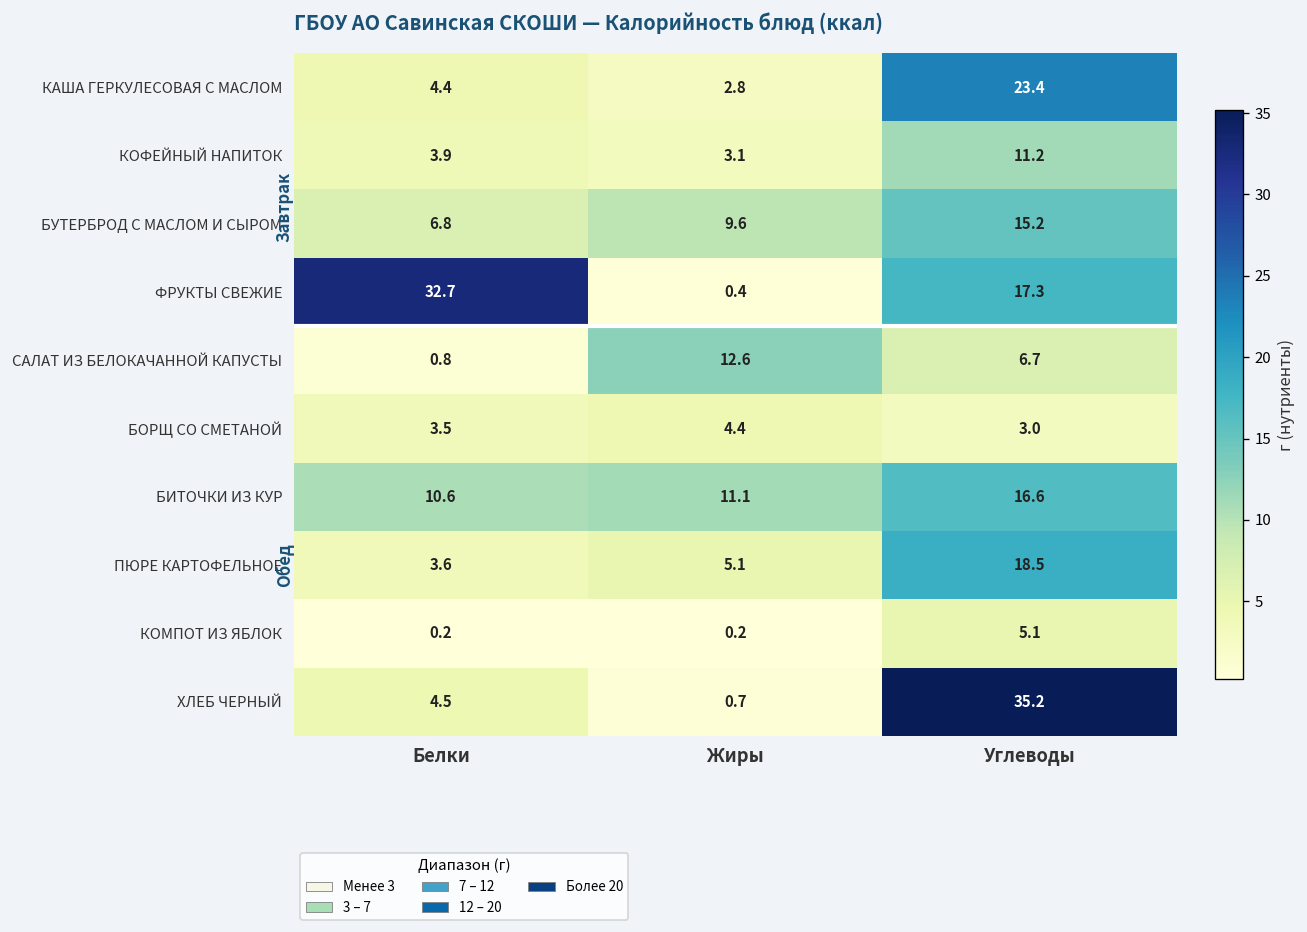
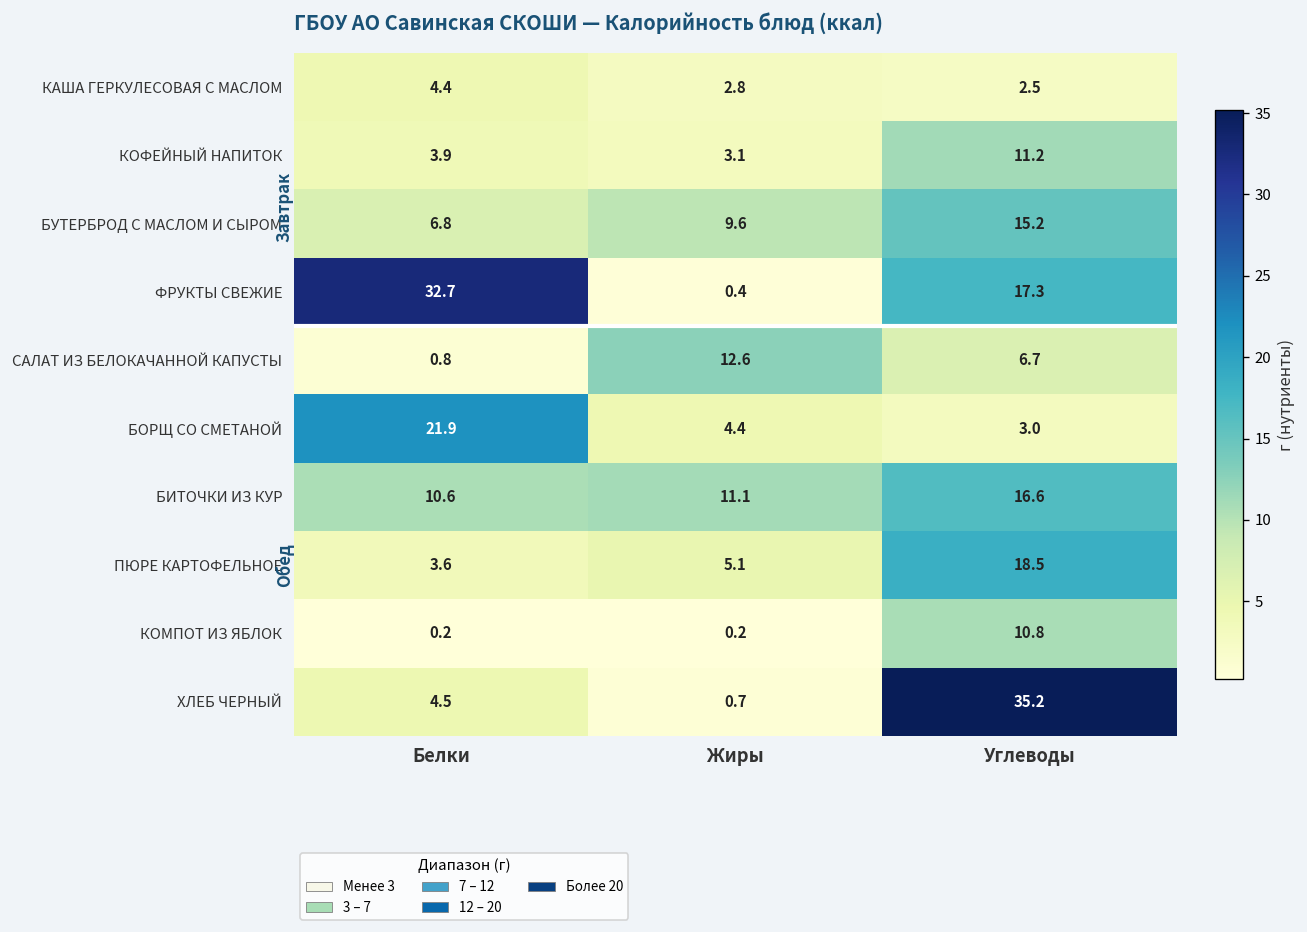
  {
    "КАША ГЕРКУЛЕСОВАЯ С МАСЛОМ": {
      "Белки": 4.4,
      "Жиры": 2.8,
-     "Углеводы": 23.4
+     "Углеводы": 2.5
    },
    "КОФЕЙНЫЙ НАПИТОК": {
      "Белки": 3.9,
      "Жиры": 3.1,
      "Углеводы": 11.2
    },
    "БУТЕРБРОД С МАСЛОМ И СЫРОМ": {
      "Белки": 6.8,
      "Жиры": 9.6,
      "Углеводы": 15.2
    },
    "ФРУКТЫ СВЕЖИЕ": {
      "Белки": 32.7,
      "Жиры": 0.4,
      "Углеводы": 17.3
    },
    "САЛАТ ИЗ БЕЛОКАЧАННОЙ КАПУСТЫ": {
      "Белки": 0.8,
      "Жиры": 12.6,
      "Углеводы": 6.7
    },
    "БОРЩ СО СМЕТАНОЙ": {
-     "Белки": 3.5,
+     "Белки": 21.9,
      "Жиры": 4.4,
      "Углеводы": 3.0
    },
    "БИТОЧКИ ИЗ КУР": {
      "Белки": 10.6,
      "Жиры": 11.1,
      "Углеводы": 16.6
    },
    "ПЮРЕ КАРТОФЕЛЬНОЕ": {
      "Белки": 3.6,
      "Жиры": 5.1,
      "Углеводы": 18.5
    },
    "КОМПОТ ИЗ ЯБЛОК": {
      "Белки": 0.2,
      "Жиры": 0.2,
-     "Углеводы": 5.1
+     "Углеводы": 10.8
    },
    "ХЛЕБ ЧЕРНЫЙ": {
      "Белки": 4.5,
      "Жиры": 0.7,
      "Углеводы": 35.2
    }
  }
